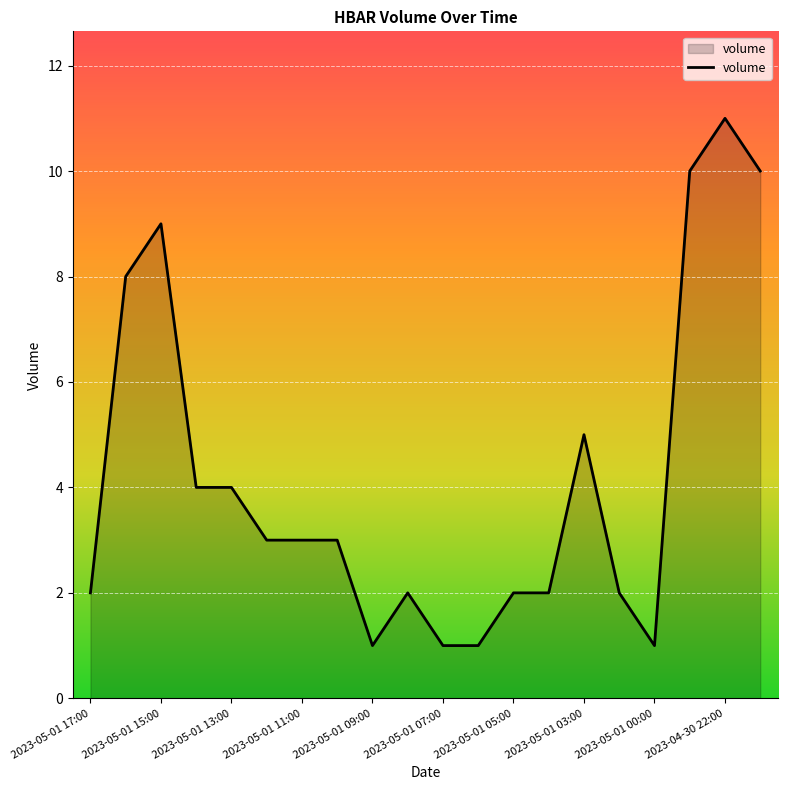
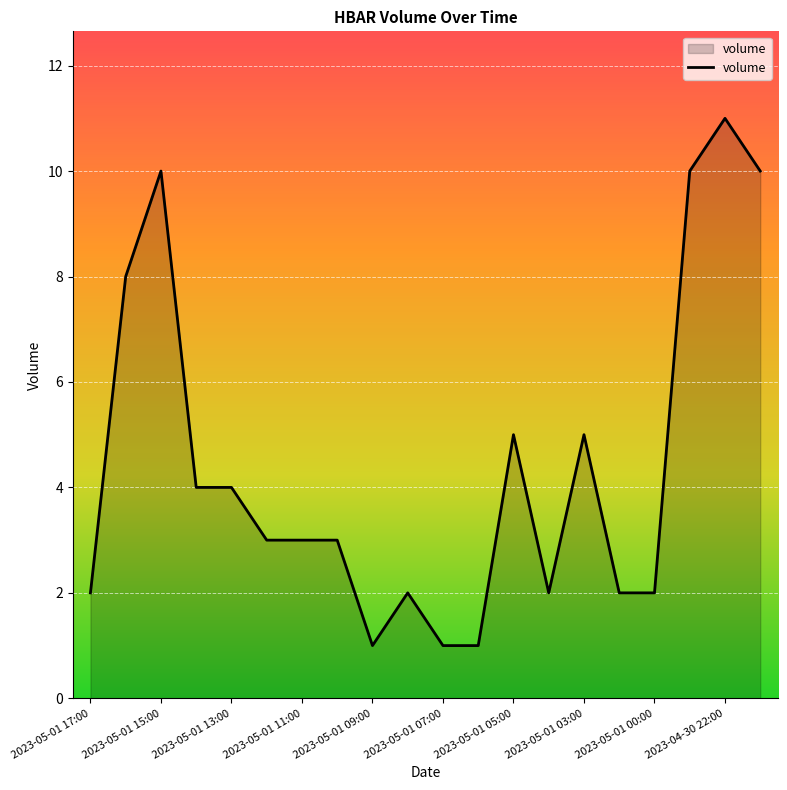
  {
    "2023-05-01 17:00": 2,
-   "2023-05-01 15:00": 9,
+   "2023-05-01 15:00": 10,
    "2023-05-01 13:00": 4,
    "2023-05-01 11:00": 3,
    "2023-05-01 09:00": 1,
    "2023-05-01 07:00": 1,
-   "2023-05-01 05:00": 2,
+   "2023-05-01 05:00": 5,
    "2023-05-01 03:00": 5,
-   "2023-05-01 00:00": 1,
+   "2023-05-01 00:00": 2,
    "2023-04-30 22:00": 11
  }
